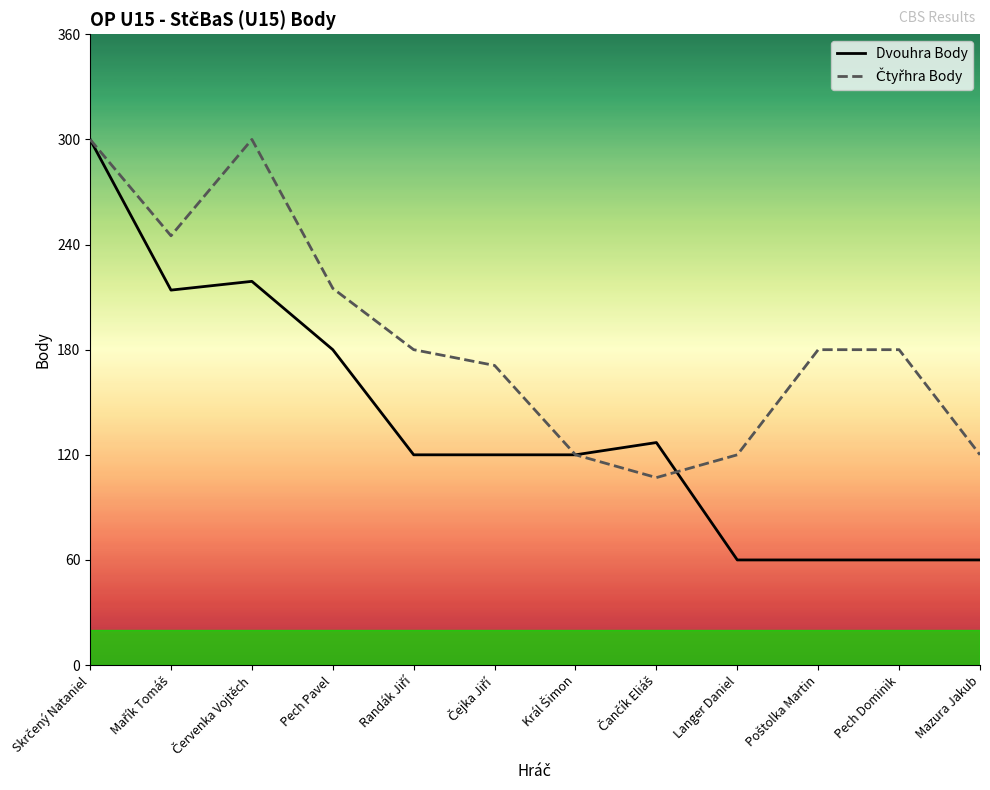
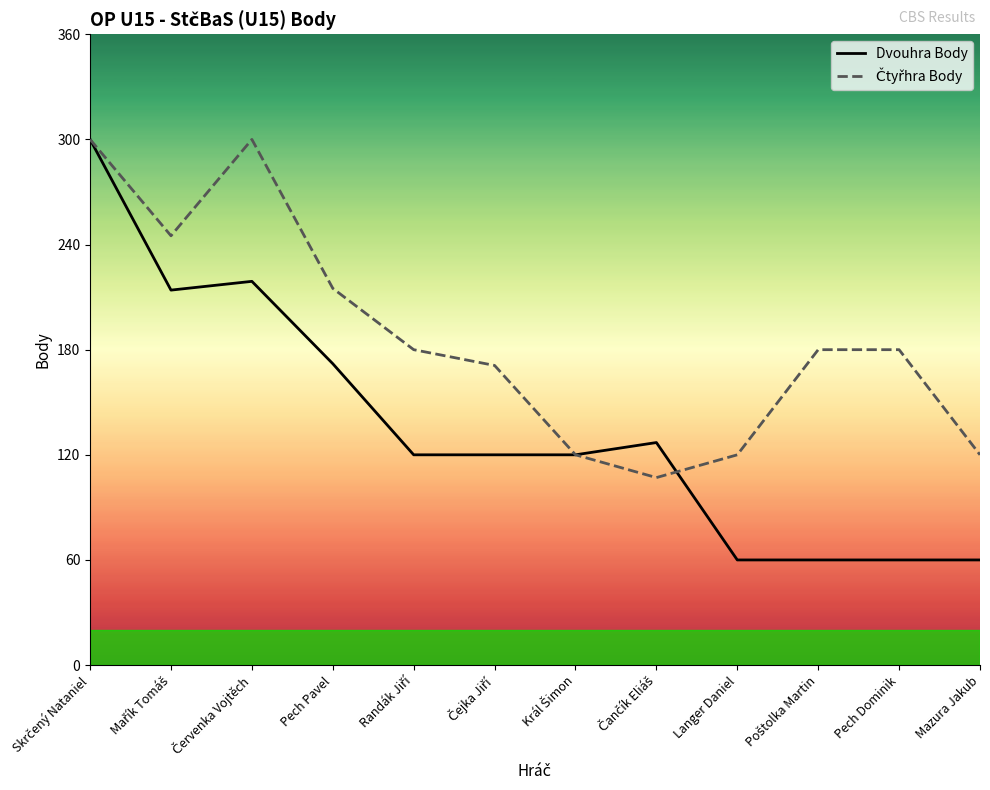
  {
    "Dvouhra Body": {
      "Mařík Tomáš": 214,
      "Červenka Vojtěch": 219,
-     "Pech Pavel": 180,
+     "Pech Pavel": 172,
      "Randák Jiří": 120,
      "Čejka Jiří": 120,
      "Čančík Eliáš": 127,
      "Langer Daniel": 60,
      "Poštolka Martin": 60,
      "Pech Dominik": 60,
      "Mazura Jakub": 60
    },
    "Čtyřhra Body": {
      "Mařík Tomáš": 245,
      "Červenka Vojtěch": 300,
      "Pech Pavel": 215,
      "Randák Jiří": 180,
      "Čejka Jiří": 171,
      "Čančík Eliáš": 107,
      "Langer Daniel": 120,
      "Poštolka Martin": 180,
      "Pech Dominik": 180,
      "Mazura Jakub": 120
    }
  }
